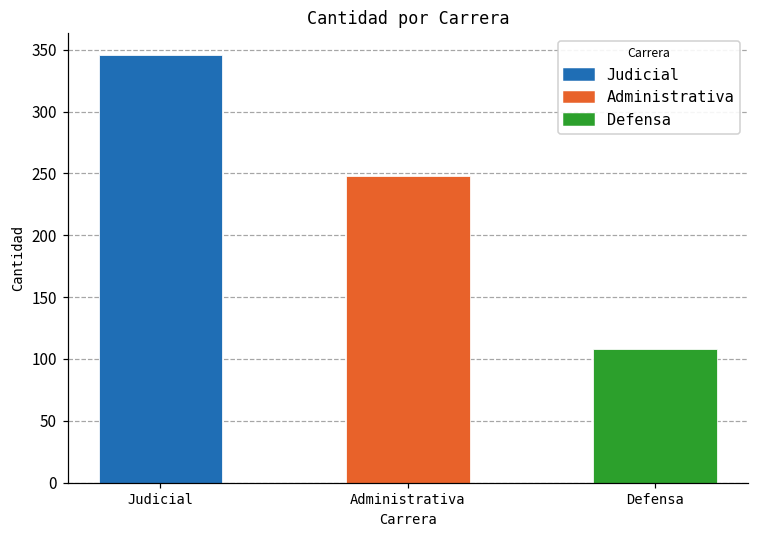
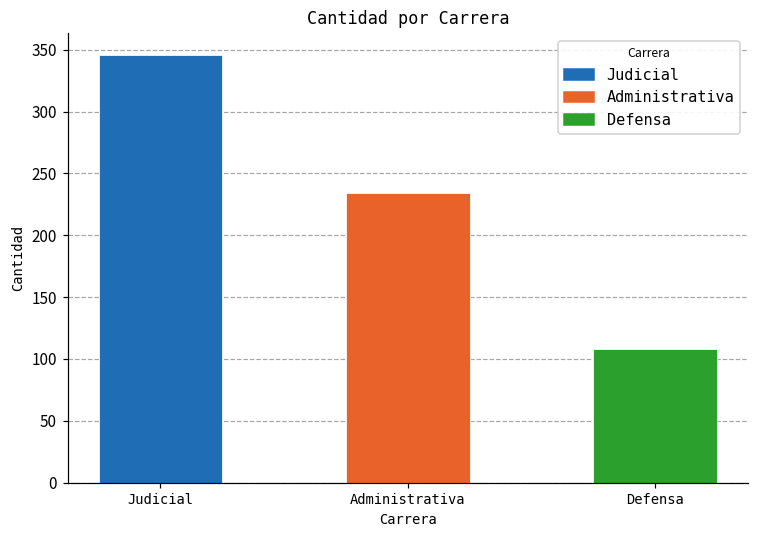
  {
    "Judicial": 346,
-   "Administrativa": 248,
+   "Administrativa": 234,
    "Defensa": 108
  }
